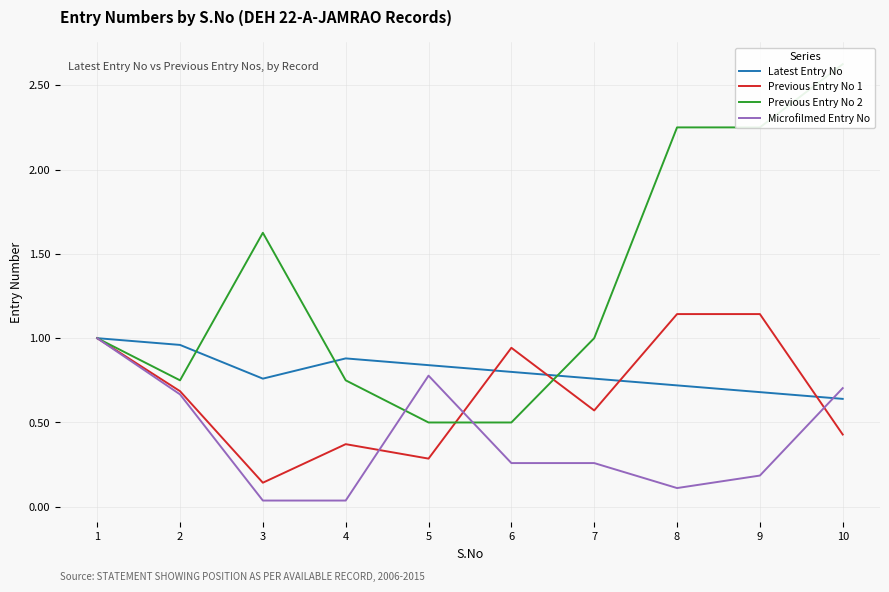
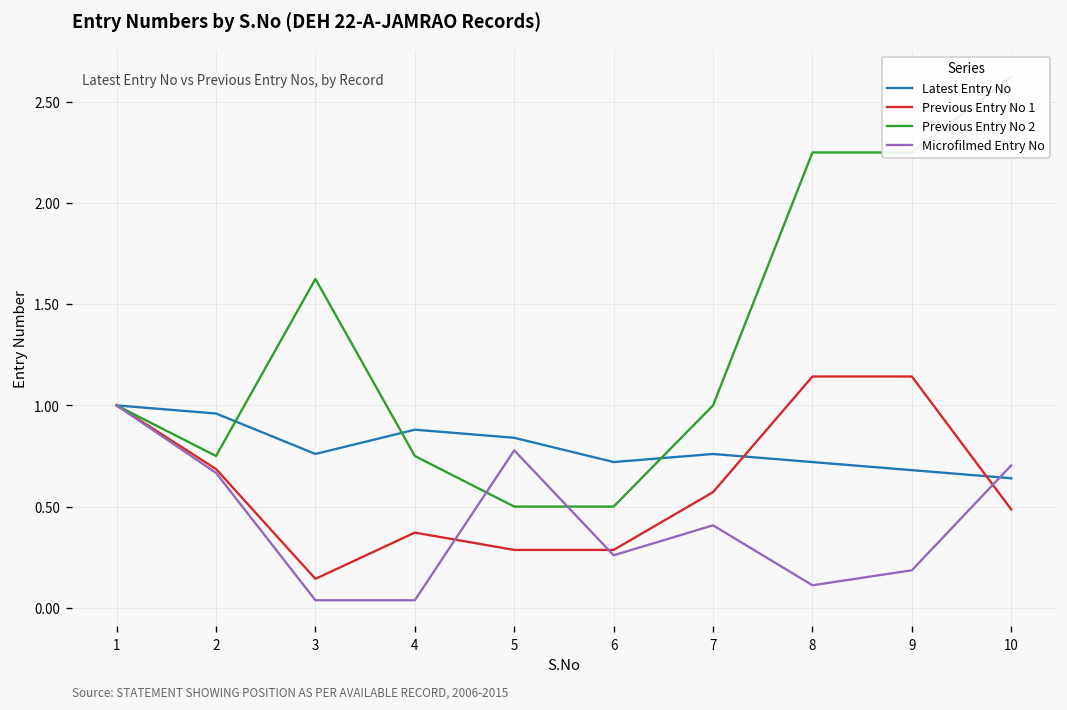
  {
    "Latest Entry No": {
      "2": 0.96,
      "3": 0.76,
      "4": 0.88,
      "5": 0.84,
-     "6": 0.80,
+     "6": 0.72,
      "7": 0.76,
      "8": 0.72,
      "9": 0.68,
      "10": 0.64
    },
    "Previous Entry No 1": {
      "2": 0.69,
      "3": 0.14,
      "4": 0.37,
      "5": 0.29,
-     "6": 0.94,
+     "6": 0.29,
      "7": 0.57,
      "8": 1.14,
      "9": 1.14,
-     "10": 0.43
+     "10": 0.49
    },
    "Previous Entry No 2": {
      "2": 0.75,
      "3": 1.63,
      "4": 0.75,
      "5": 0.50,
      "6": 0.50,
      "7": 1.00,
      "8": 2.25
    },
    "Microfilmed Entry No": {
      "2": 0.67,
      "3": 0.04,
      "4": 0.04,
      "5": 0.78,
      "6": 0.26,
-     "7": 0.26,
+     "7": 0.41,
      "8": 0.11,
      "9": 0.19,
      "10": 0.70
    }
  }
